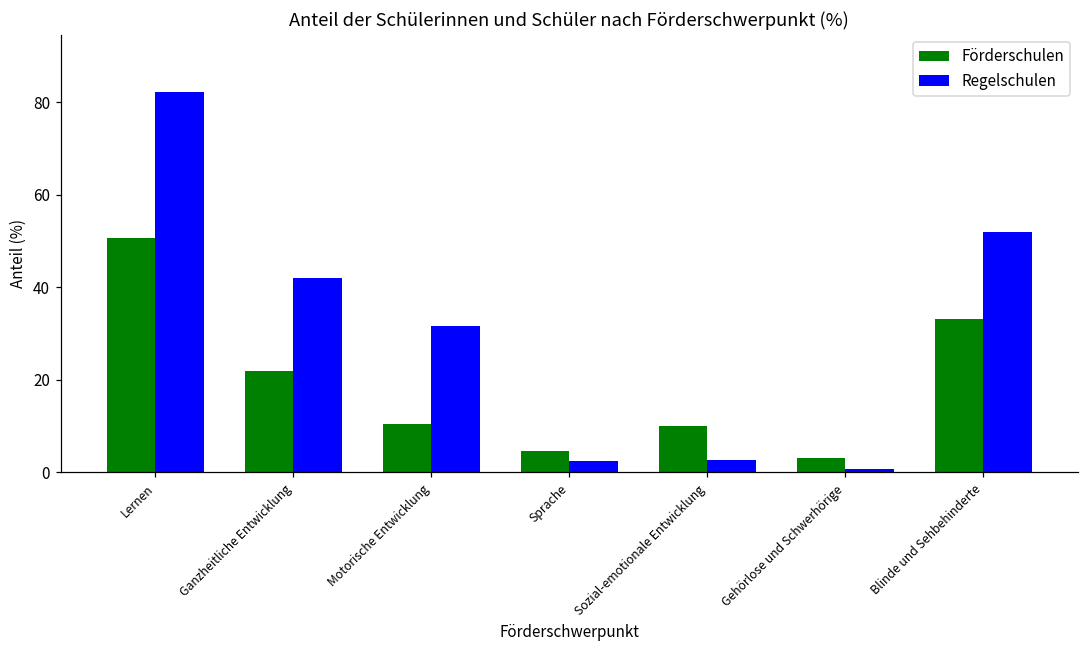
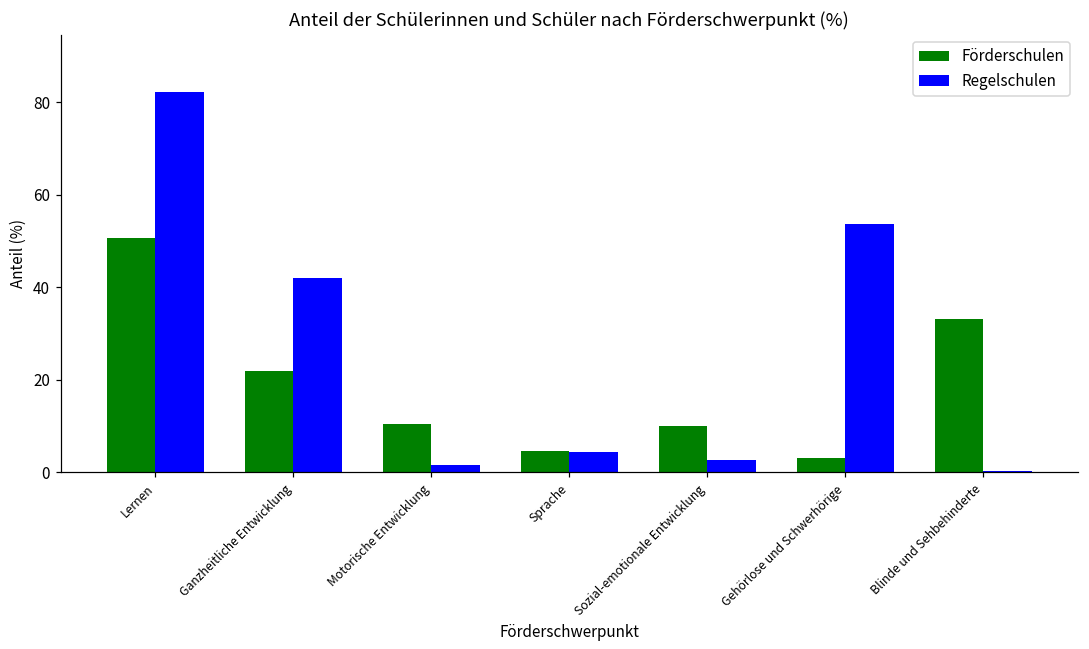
  {
    "Förderschulen": {
      "Lernen": 51,
      "Ganzheitliche Entwicklung": 22,
      "Motorische Entwicklung": 10,
      "Sprache": 5,
      "Sozial-emotionale Entwicklung": 10,
      "Gehörlose und Schwerhörige": 3,
      "Blinde und Sehbehinderte": 33
    },
    "Regelschulen": {
      "Lernen": 82,
      "Ganzheitliche Entwicklung": 42,
-     "Motorische Entwicklung": 32,
-     "Sprache": 2,
+     "Motorische Entwicklung": 2,
+     "Sprache": 5,
      "Sozial-emotionale Entwicklung": 3,
-     "Gehörlose und Schwerhörige": 1,
-     "Blinde und Sehbehinderte": 52
+     "Gehörlose und Schwerhörige": 54,
+     "Blinde und Sehbehinderte": 0
    }
  }
